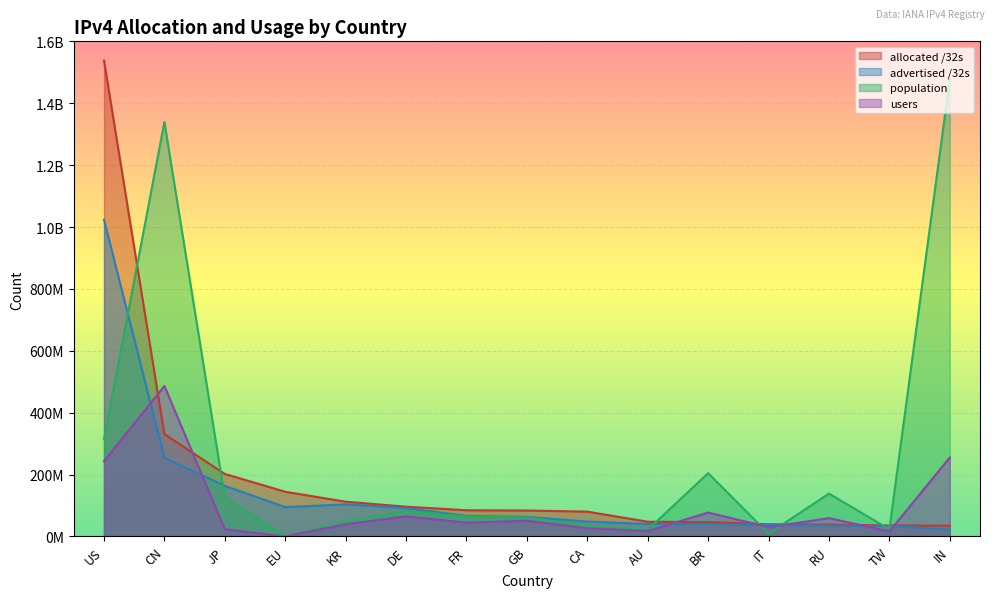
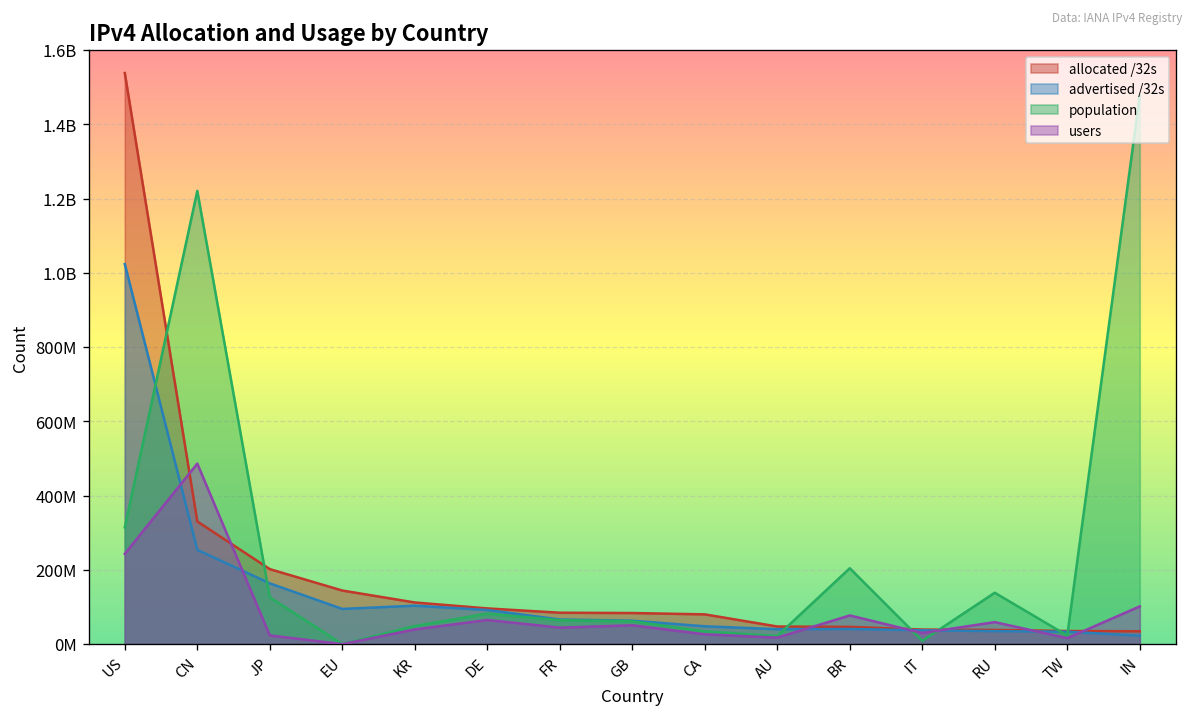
  {
    "allocated /32s": {
      "US": 1540000000,
      "CN": 330000000,
      "JP": 200000000,
      "EU": 140000000,
      "KR": 110000000,
      "FR": 80000000,
      "GB": 80000000,
      "CA": 80000000,
      "IN": 30000000
    },
    "advertised /32s": {
      "US": 1020000000,
      "CN": 250000000,
      "JP": 160000000,
      "EU": 90000000,
      "KR": 100000000,
      "CA": 50000000,
      "IN": 20000000
    },
    "population": {
      "US": 310000000,
-     "CN": 1340000000,
+     "CN": 1220000000,
      "JP": 130000000,
      "KR": 50000000,
      "DE": 80000000,
      "BR": 200000000,
      "IT": 10000000,
      "RU": 140000000
    },
    "users": {
      "US": 240000000,
      "CN": 490000000,
      "JP": 20000000,
      "KR": 40000000,
      "DE": 70000000,
      "FR": 40000000,
      "GB": 50000000,
      "BR": 80000000,
      "RU": 60000000,
-     "IN": 260000000
+     "IN": 100000000
    }
  }
